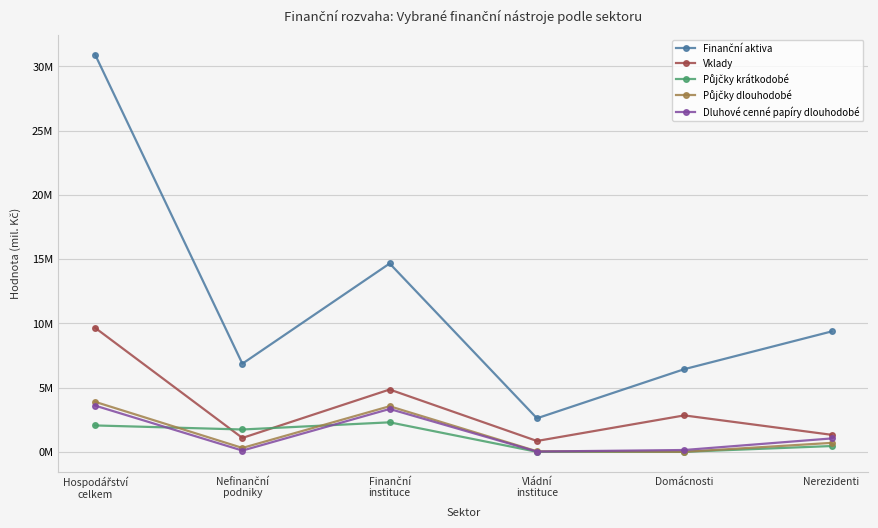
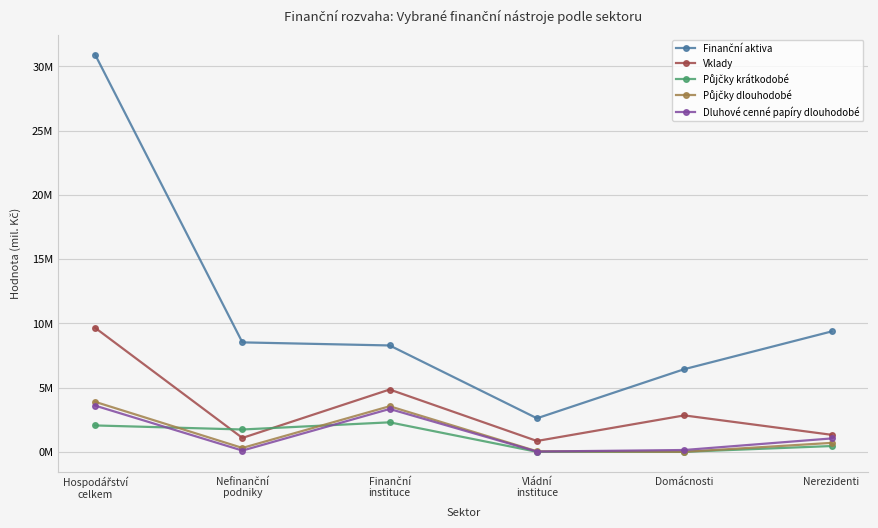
  {
    "Finanční aktiva": {
      "Hospodářství celkem": 30900000,
-     "Nefinanční podniky": 6900000,
-     "Finanční instituce": 14700000,
+     "Nefinanční podniky": 8500000,
+     "Finanční instituce": 8300000,
      "Vládní instituce": 2600000,
      "Domácnosti": 6400000,
      "Nerezidenti": 9400000
    },
    "Půjčky krátkodobé": {
      "Hospodářství celkem": 2100000,
      "Nefinanční podniky": 1700000,
      "Finanční instituce": 2300000,
      "Nerezidenti": 400000
    },
    "Dluhové cenné papíry dlouhodobé": {
      "Hospodářství celkem": 3600000,
      "Nefinanční podniky": 100000,
      "Finanční instituce": 3300000,
      "Nerezidenti": 1000000
    }
  }
